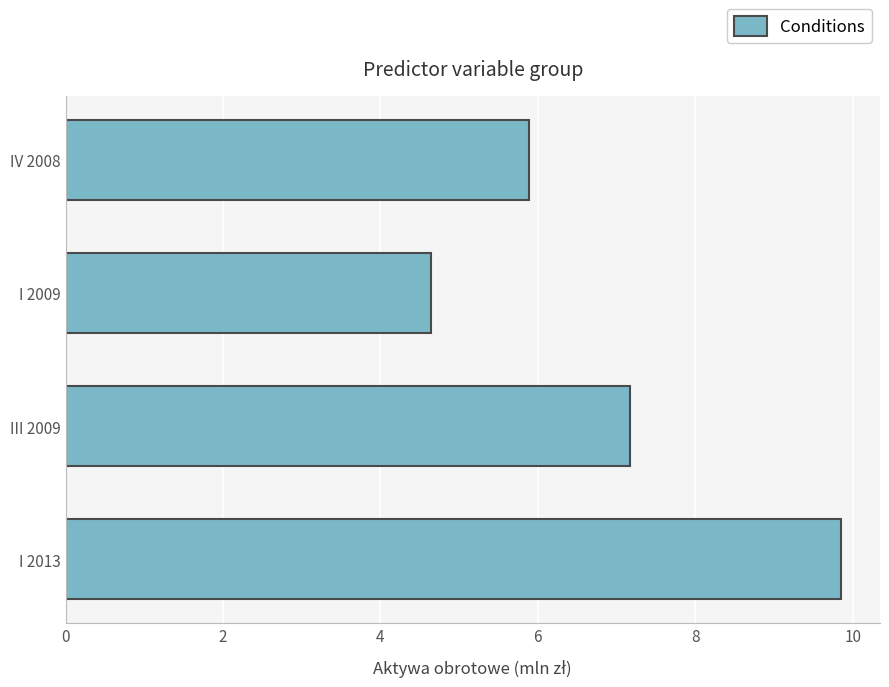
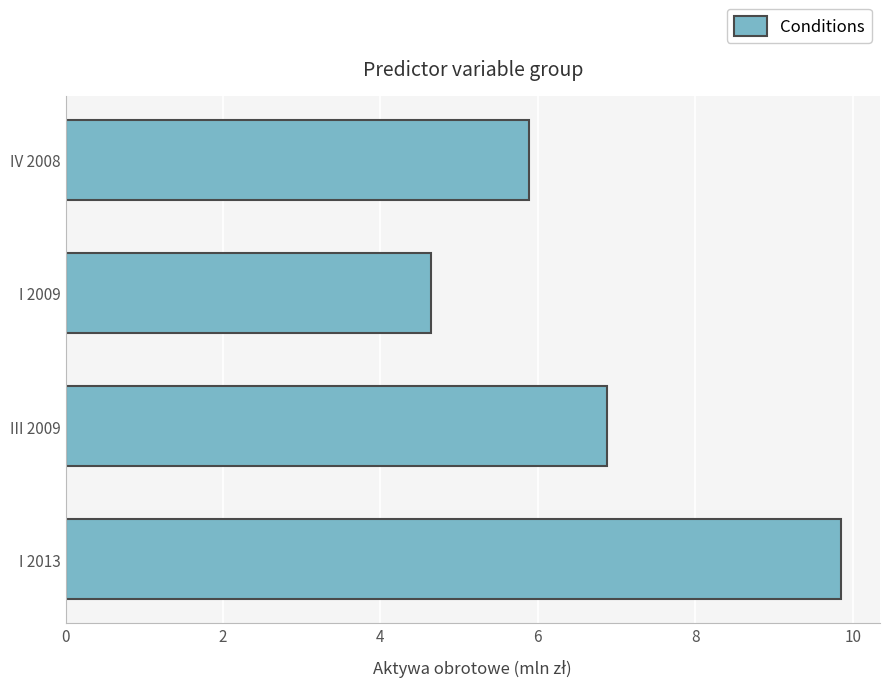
  {
    "IV 2008": 5.9,
    "I 2009": 4.6,
-   "III 2009": 7.2,
+   "III 2009": 6.9,
    "I 2013": 9.9
  }
